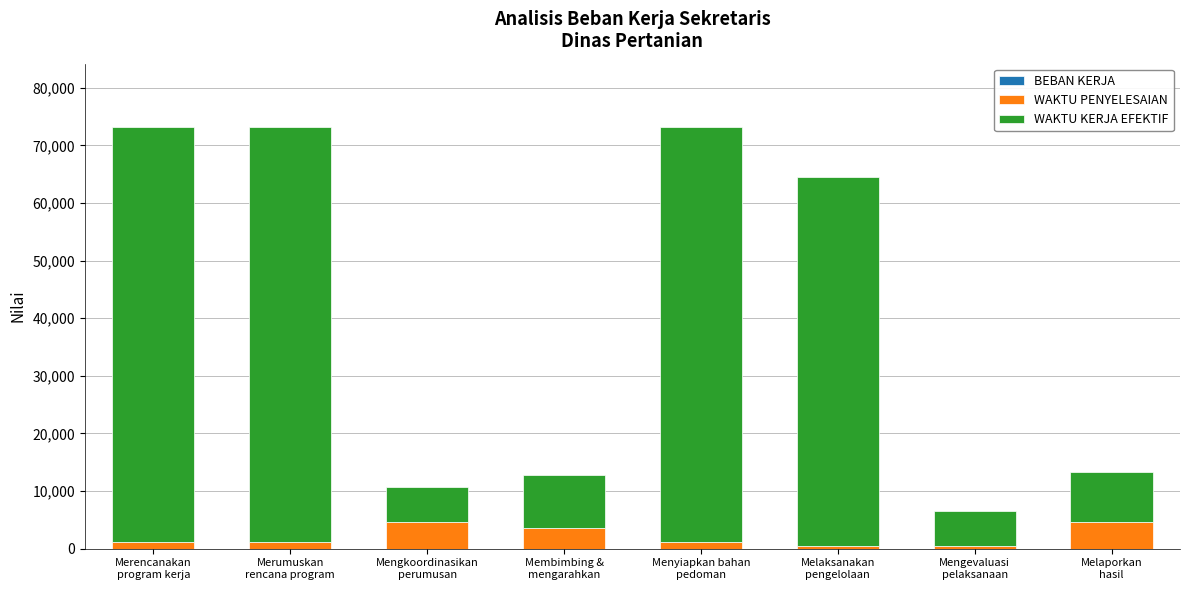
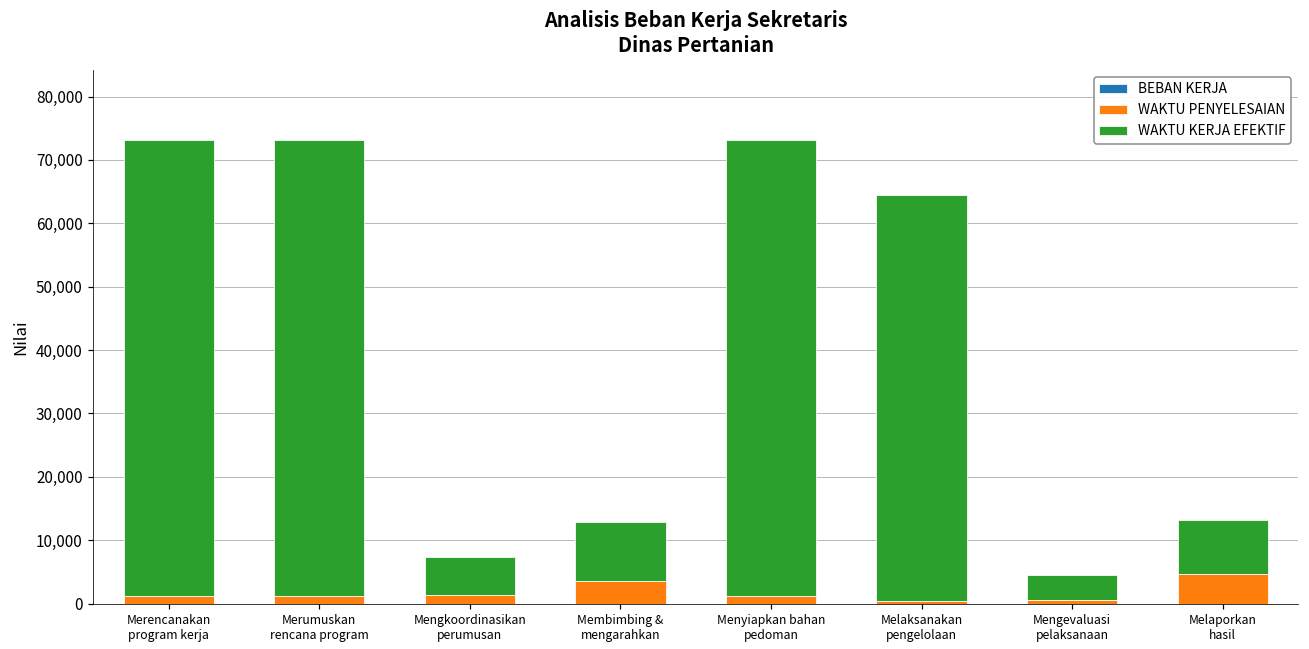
  {
    "WAKTU PENYELESAIAN": {
      "Merencanakan program kerja": "1,000",
      "Merumuskan rencana program": "1,000",
-     "Mengkoordinasikan perumusan": "5,000",
+     "Mengkoordinasikan perumusan": "1,000",
      "Membimbing & mengarahkan": "4,000",
      "Menyiapkan bahan pedoman": "1,000",
      "Melaksanakan pengelolaan": "0",
      "Mengevaluasi pelaksanaan": "1,000",
      "Melaporkan hasil": "5,000"
    },
    "WAKTU KERJA EFEKTIF": {
      "Merencanakan program kerja": "72,000",
      "Merumuskan rencana program": "72,000",
      "Mengkoordinasikan perumusan": "6,000",
      "Membimbing & mengarahkan": "9,000",
      "Menyiapkan bahan pedoman": "72,000",
      "Melaksanakan pengelolaan": "64,000",
-     "Mengevaluasi pelaksanaan": "6,000",
+     "Mengevaluasi pelaksanaan": "4,000",
      "Melaporkan hasil": "9,000"
    }
  }
